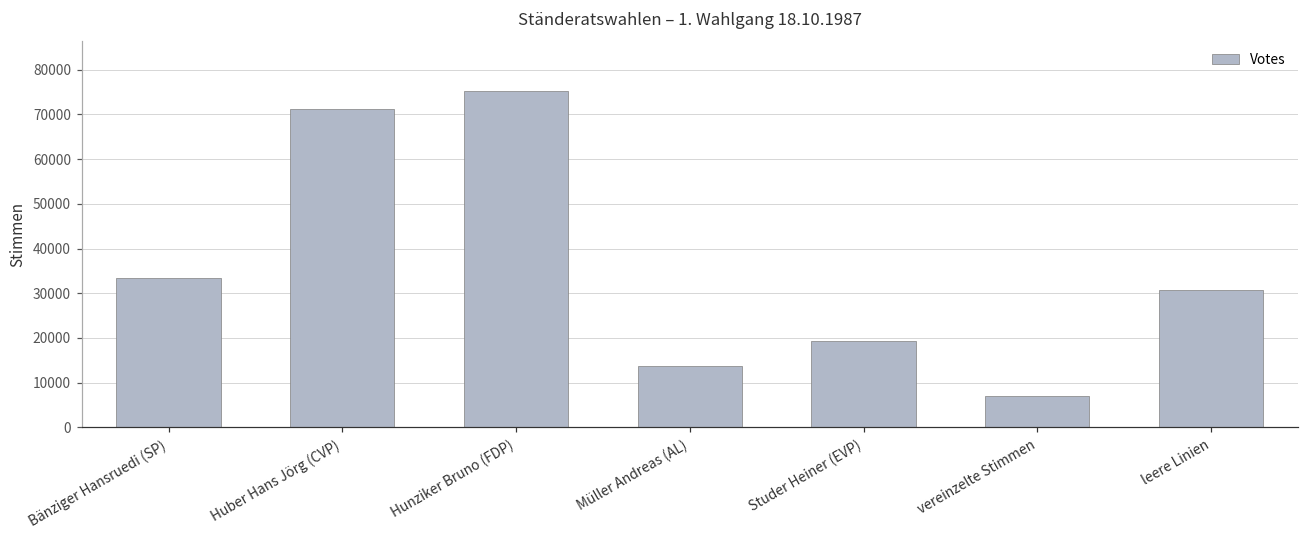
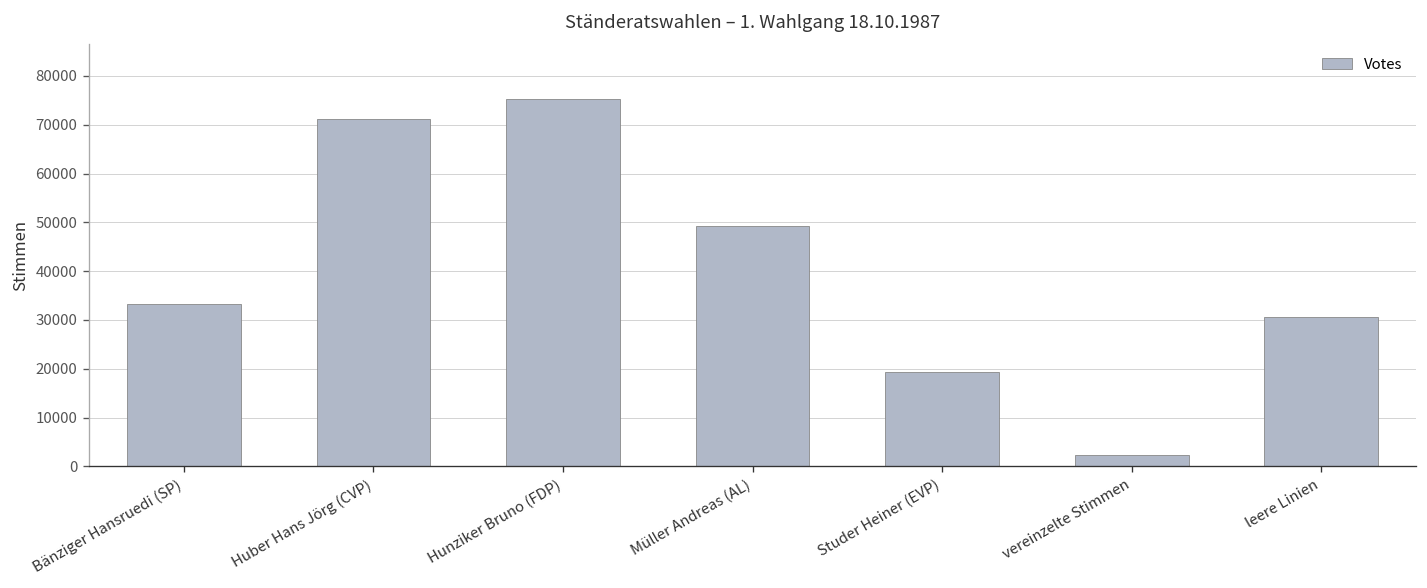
  {
    "Bänziger Hansruedi (SP)": 33000,
    "Huber Hans Jörg (CVP)": 71000,
    "Hunziker Bruno (FDP)": 75000,
-   "Müller Andreas (AL)": 14000,
+   "Müller Andreas (AL)": 49000,
    "Studer Heiner (EVP)": 19000,
-   "vereinzelte Stimmen": 7000,
+   "vereinzelte Stimmen": 2000,
    "leere Linien": 31000
  }
